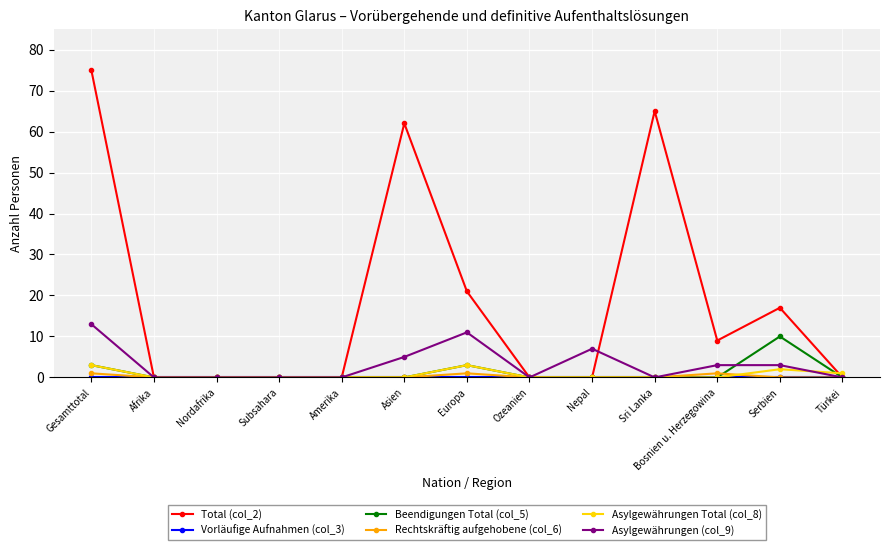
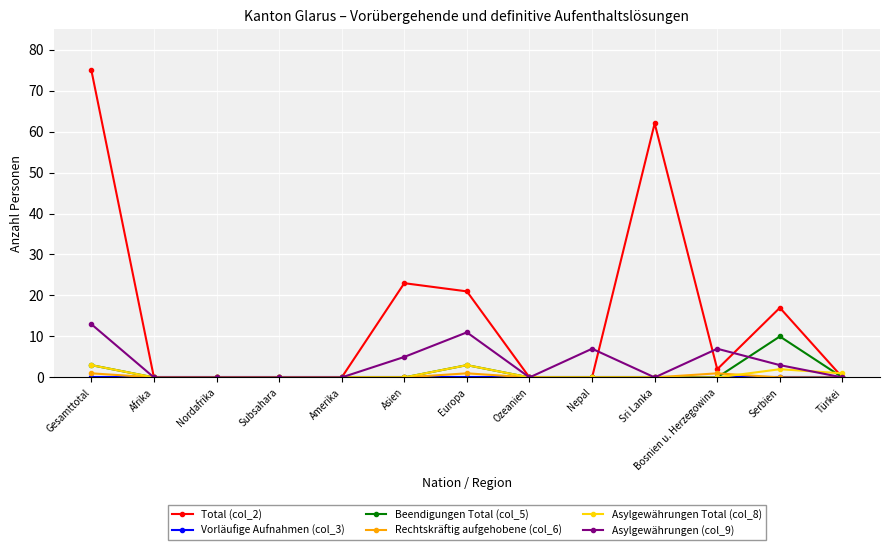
  {
    "Total (col_2)": {
      "Gesamttotal": 75,
-     "Asien": 62,
+     "Asien": 23,
      "Europa": 21,
-     "Sri Lanka": 65,
-     "Bosnien u. Herzegowina": 9,
+     "Sri Lanka": 62,
+     "Bosnien u. Herzegowina": 2,
      "Serbien": 17
    },
    "Vorläufige Aufnahmen (col_3)": {
      "Gesamttotal": 0,
      "Europa": 0
    },
    "Beendigungen Total (col_5)": {
      "Serbien": 10
    },
    "Asylgewährungen (col_9)": {
      "Gesamttotal": 13,
      "Asien": 5,
      "Europa": 11,
      "Nepal": 7,
-     "Bosnien u. Herzegowina": 3,
+     "Bosnien u. Herzegowina": 7,
      "Serbien": 3
    }
  }
